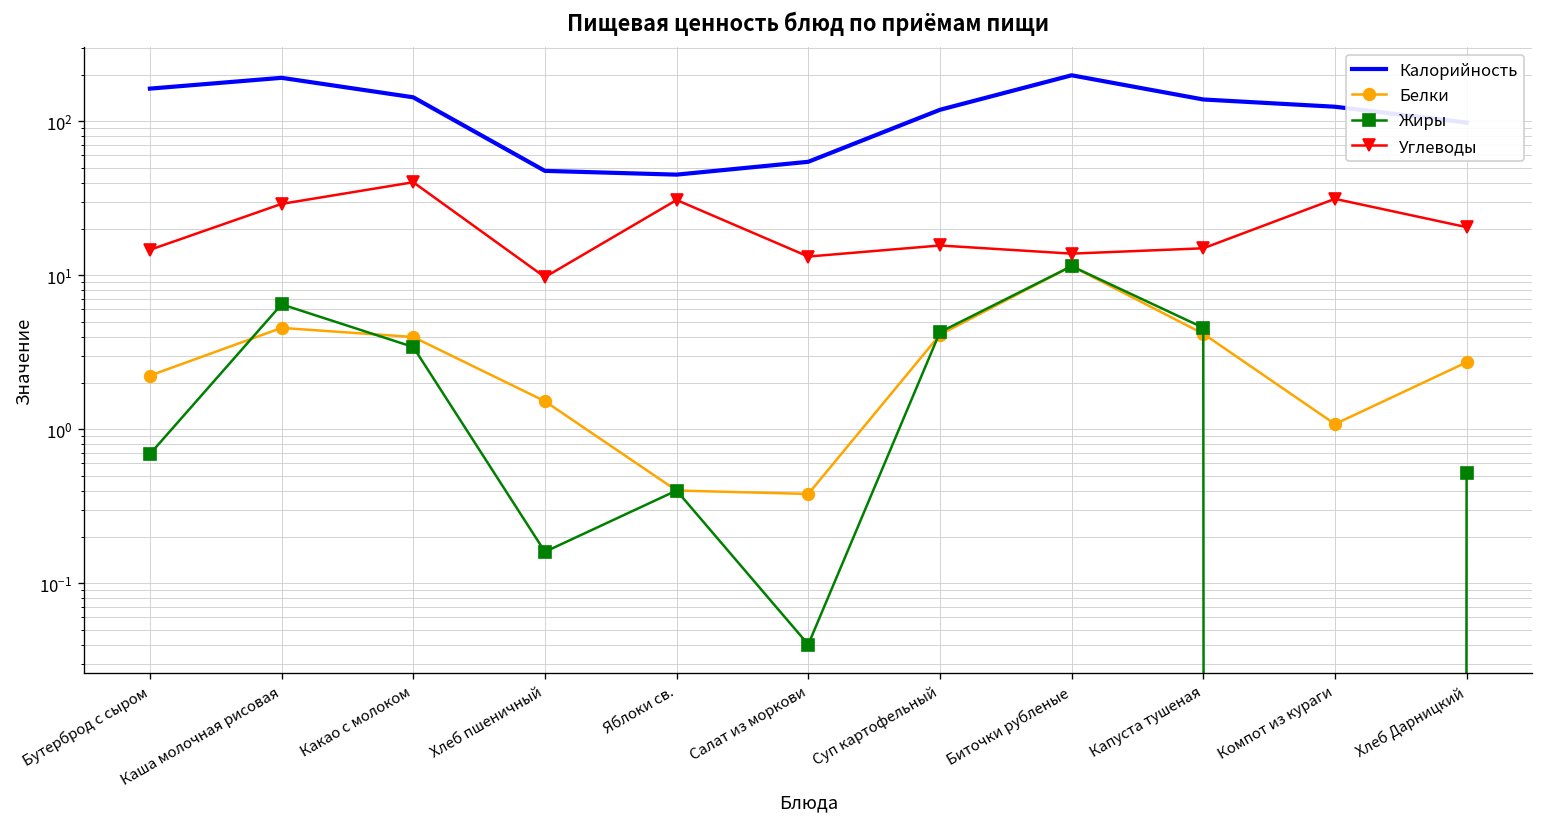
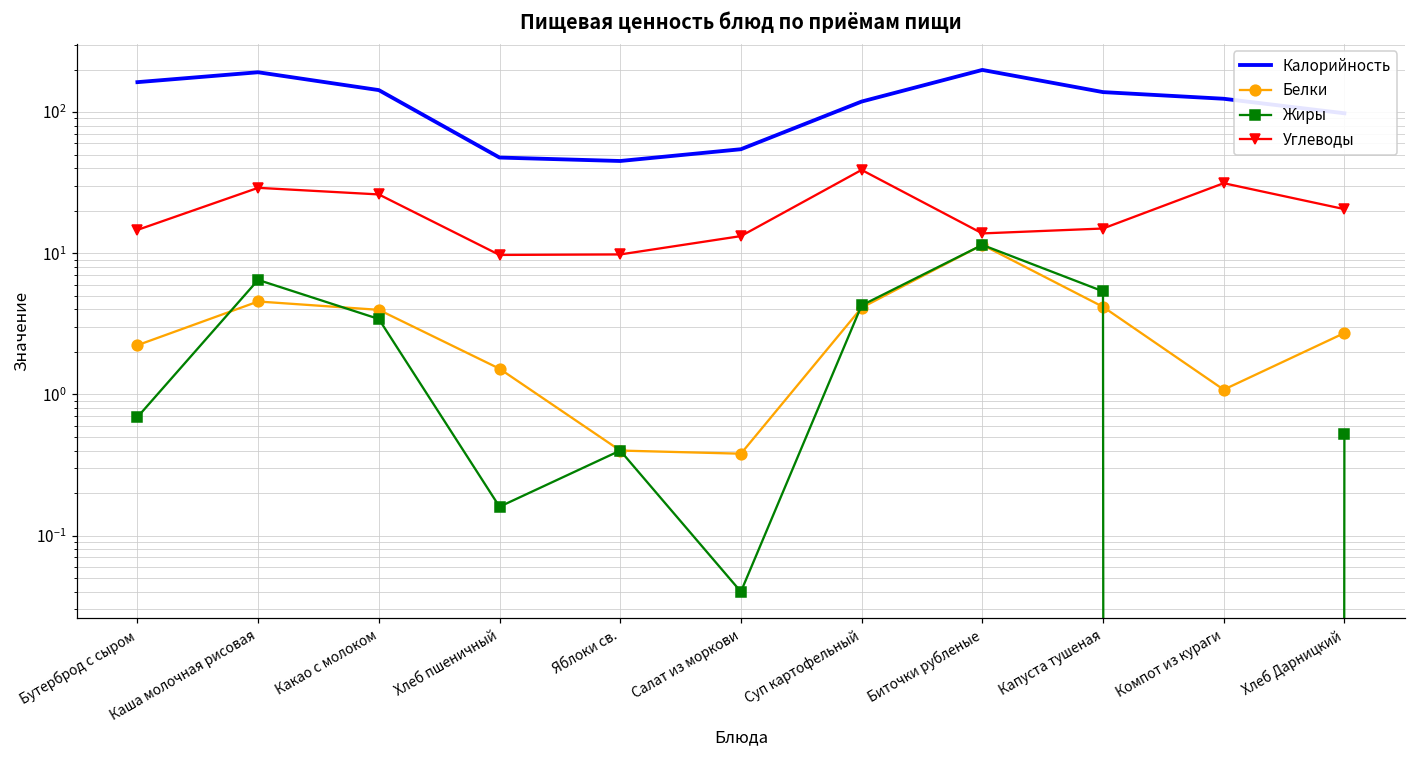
  {
    "Калорийность": {
      "Бутерброд с сыром": 160,
      "Каша молочная рисовая": 190,
      "Какао с молоком": 140,
      "Хлеб пшеничный": 48,
      "Яблоки св.": 45,
      "Салат из моркови": 55,
      "Суп картофельный": 120,
      "Биточки рубленые": 200,
      "Капуста тушеная": 140,
      "Компот из кураги": 120
    },
    "Белки": {
      "Бутерброд с сыром": 2.2,
      "Каша молочная рисовая": 4.6,
      "Какао с молоком": 4.0,
      "Хлеб пшеничный": 1.5,
      "Салат из моркови": 0.38,
      "Капуста тушеная": 4.2,
      "Компот из кураги": 1.1,
      "Хлеб Дарницкий": 2.7
    },
    "Жиры": {
      "Бутерброд с сыром": 0.7,
      "Каша молочная рисовая": 6,
      "Какао с молоком": 3.4,
      "Хлеб пшеничный": 0.16,
      "Салат из моркови": 0.040,
-     "Капуста тушеная": 4.6,
+     "Капуста тушеная": 5.4,
      "Хлеб Дарницкий": 0.5
    },
    "Углеводы": {
      "Бутерброд с сыром": 15,
      "Каша молочная рисовая": 29,
-     "Какао с молоком": 40,
+     "Какао с молоком": 26,
      "Хлеб пшеничный": 10,
-     "Яблоки св.": 31,
+     "Яблоки св.": 10,
      "Салат из моркови": 13,
-     "Суп картофельный": 16,
+     "Суп картофельный": 39,
      "Биточки рубленые": 14,
      "Капуста тушеная": 15,
      "Компот из кураги": 31,
      "Хлеб Дарницкий": 21
    }
  }
